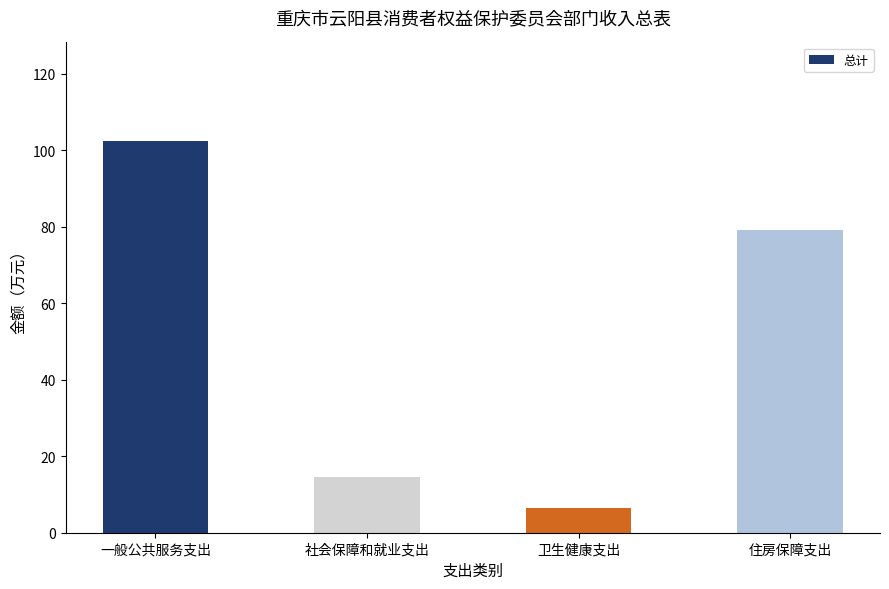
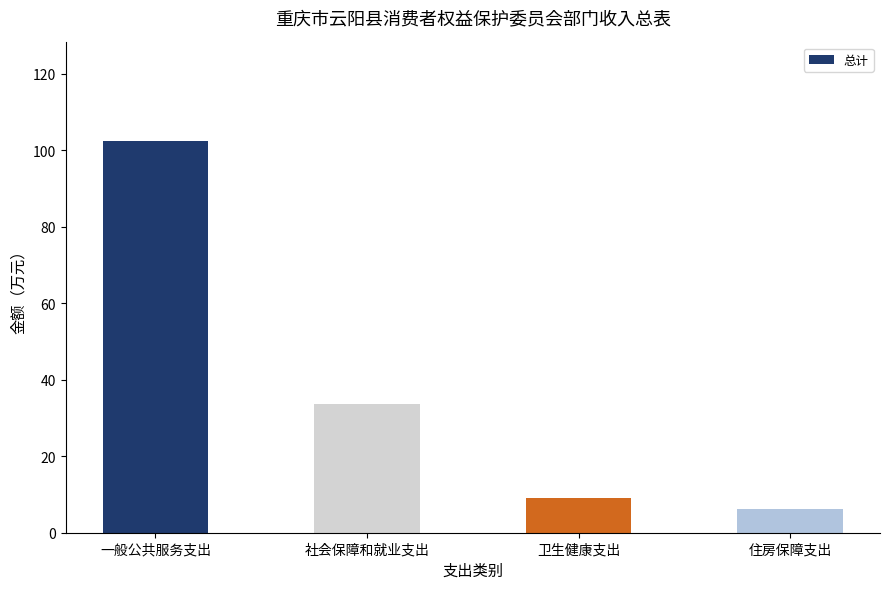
  {
    "一般公共服务支出": 103,
-   "社会保障和就业支出": 15,
-   "卫生健康支出": 6,
-   "住房保障支出": 79
+   "社会保障和就业支出": 34,
+   "卫生健康支出": 9,
+   "住房保障支出": 6
  }
